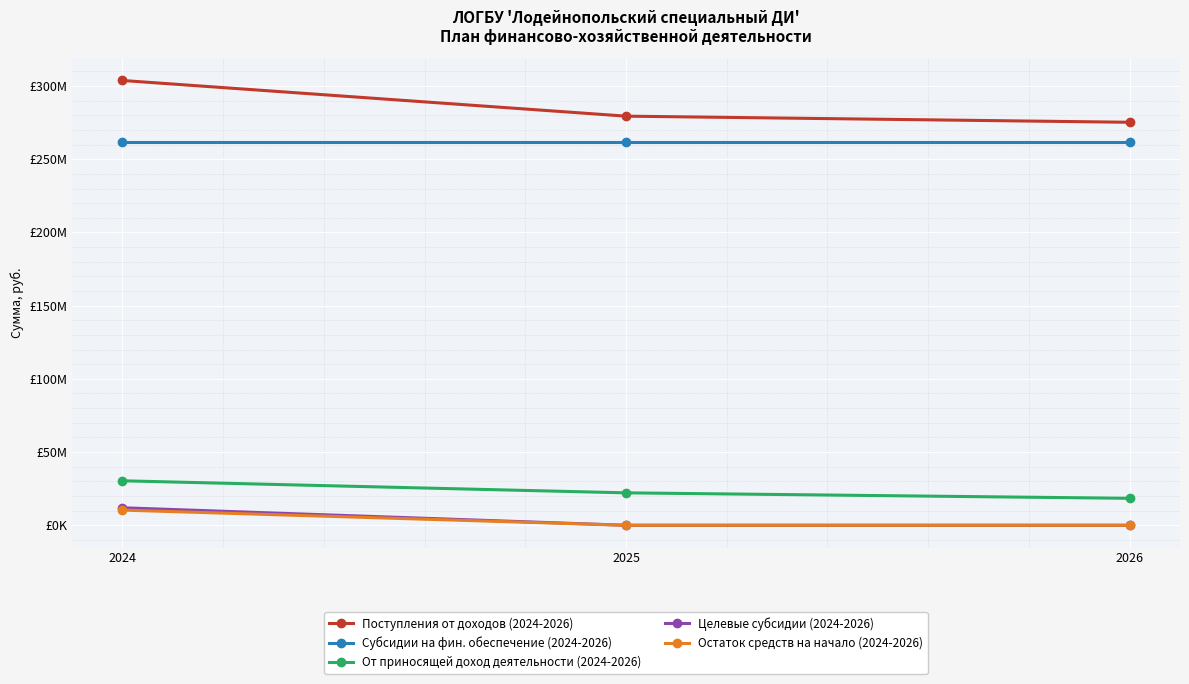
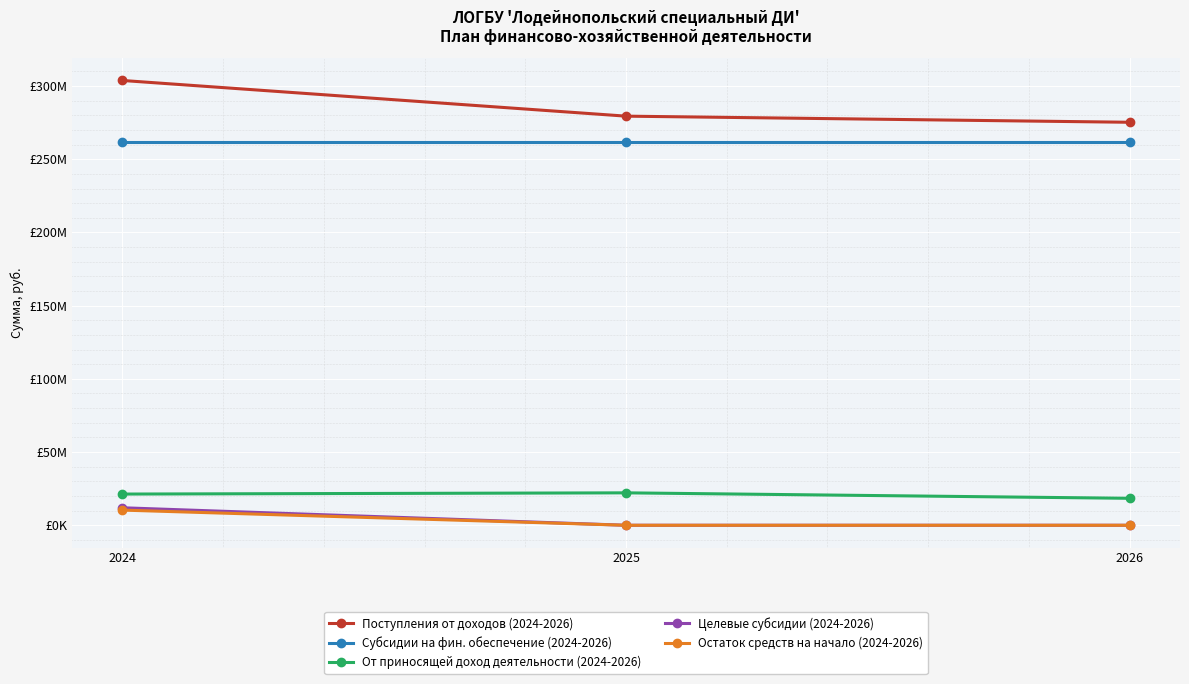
  {
    "Поступления от доходов (2024-2026)": {
      "2024": "£304000000",
      "2025": "£279000000",
      "2026": "£275000000"
    },
    "Субсидии на фин. обеспечение (2024-2026)": {
      "2024": "£261000000",
      "2025": "£261000000",
      "2026": "£261000000"
    },
    "От приносящей доход деятельности (2024-2026)": {
-     "2024": "£30000000",
+     "2024": "£21000000",
      "2025": "£22000000",
      "2026": "£18000000"
    }
  }
